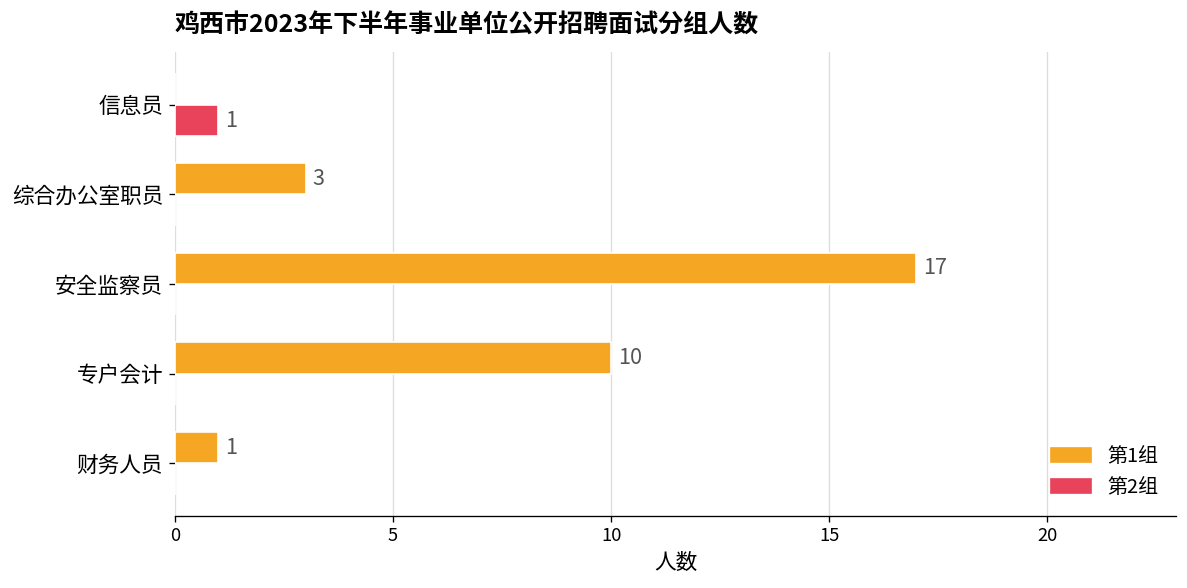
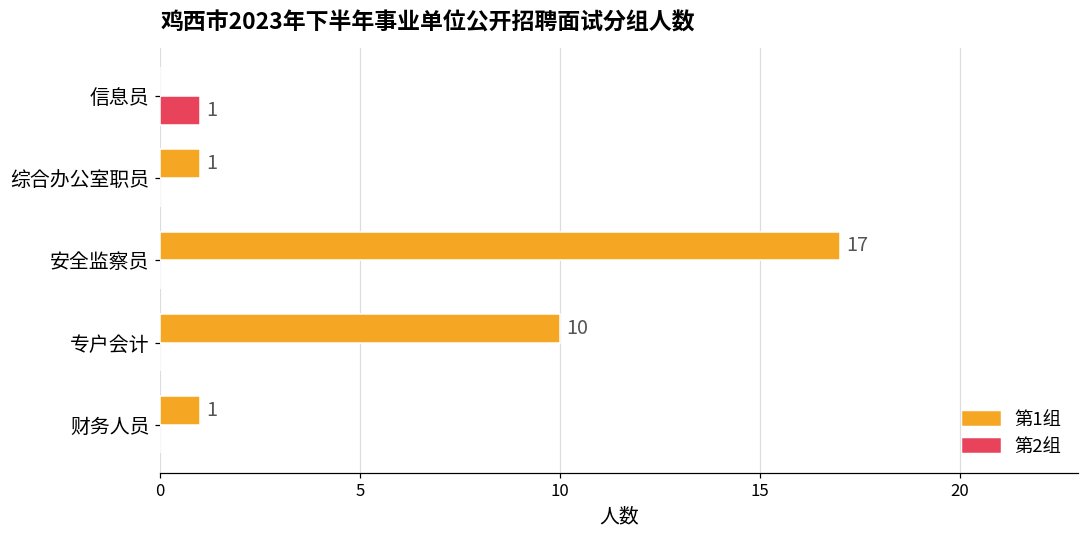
  {
    "第1组": {
-     "综合办公室职员": 3,
+     "综合办公室职员": 1,
      "安全监察员": 17,
      "专户会计": 10,
      "财务人员": 1
    },
    "第2组": {
      "信息员": 1
    }
  }
